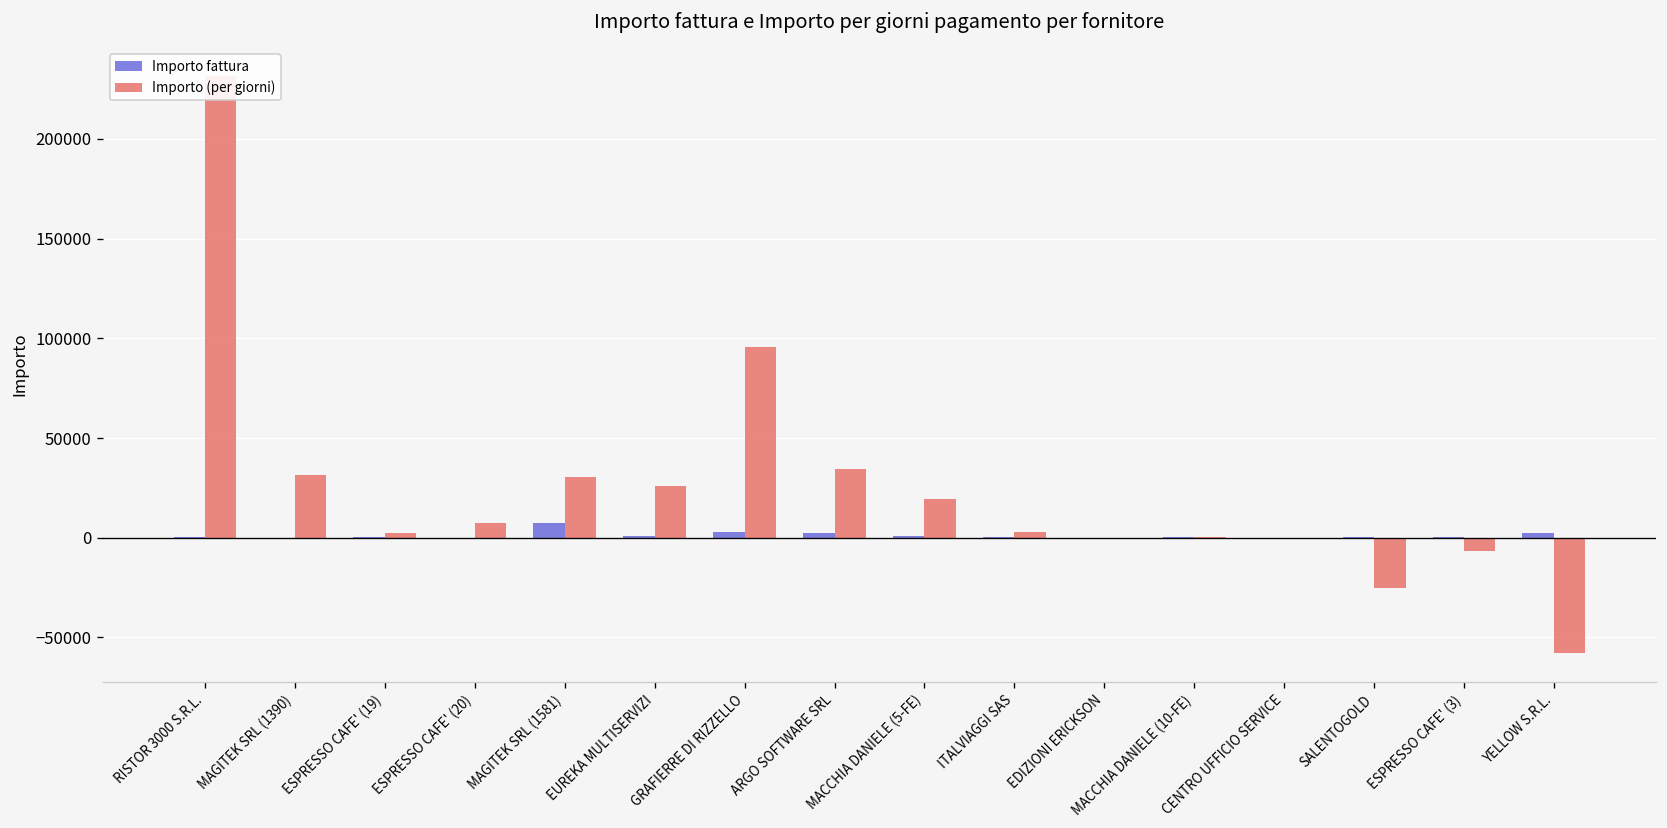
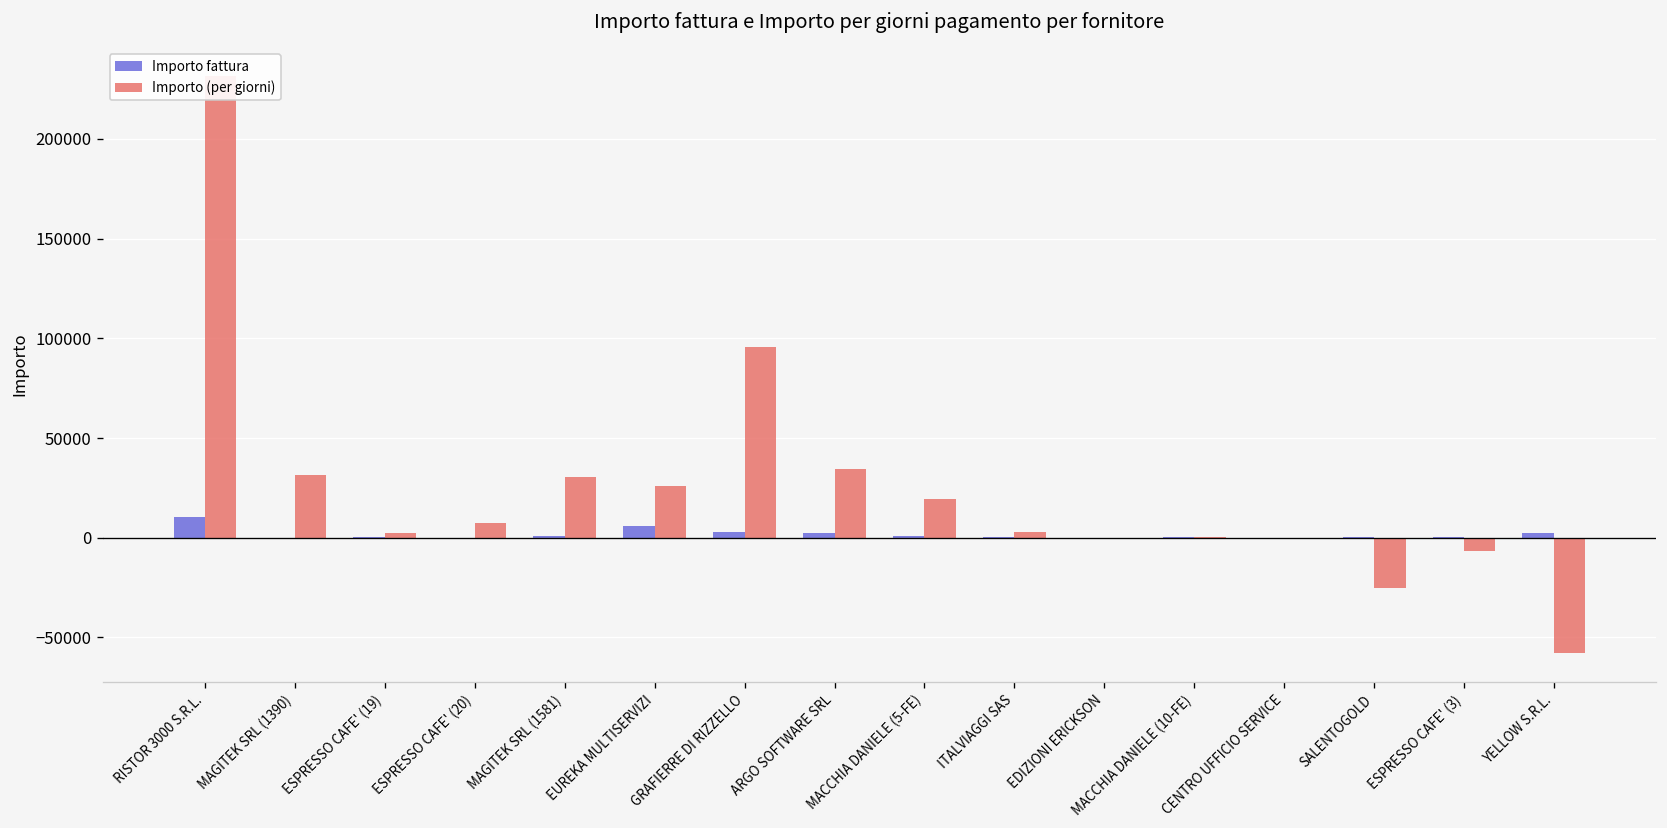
  {
    "Importo fattura": {
-     "RISTOR 3000 S.R.L.": 0,
-     "MAGITEK SRL (1581)": 8000,
-     "EUREKA MULTISERVIZI": 1000,
+     "RISTOR 3000 S.R.L.": 10000,
+     "MAGITEK SRL (1581)": 1000,
+     "EUREKA MULTISERVIZI": 6000,
      "GRAFIERRE DI RIZZELLO": 3000,
      "ARGO SOFTWARE SRL": 2000,
      "YELLOW S.R.L.": 3000
    },
    "Importo (per giorni)": {
      "MAGITEK SRL (1390)": 31000,
      "ESPRESSO CAFE' (19)": 3000,
      "ESPRESSO CAFE' (20)": 8000,
      "MAGITEK SRL (1581)": 30000,
      "EUREKA MULTISERVIZI": 26000,
      "GRAFIERRE DI RIZZELLO": 96000,
      "ARGO SOFTWARE SRL": 34000,
      "MACCHIA DANIELE (5-FE)": 19000,
      "ITALVIAGGI SAS": 3000,
      "SALENTOGOLD": -25000,
      "ESPRESSO CAFE' (3)": -7000,
      "YELLOW S.R.L.": -58000
    }
  }
